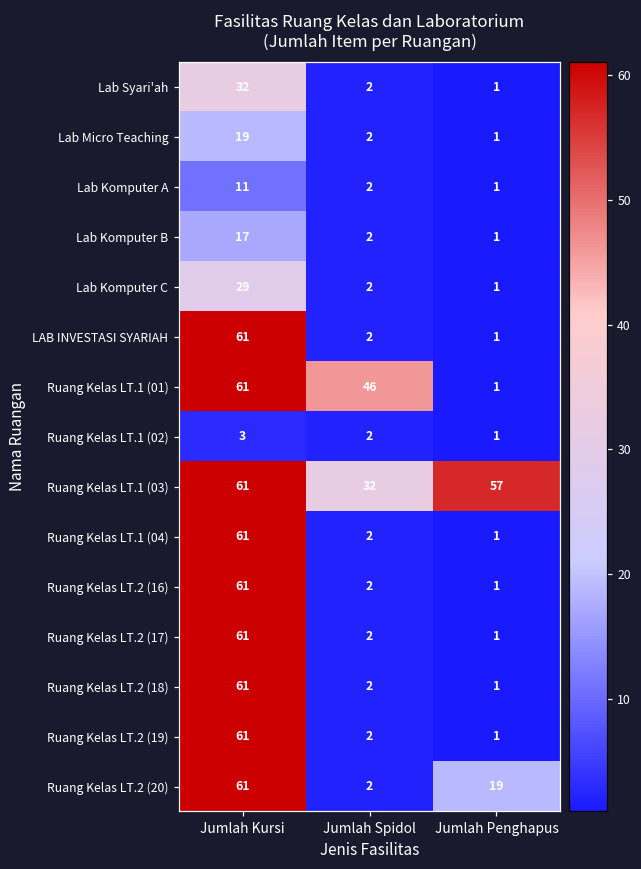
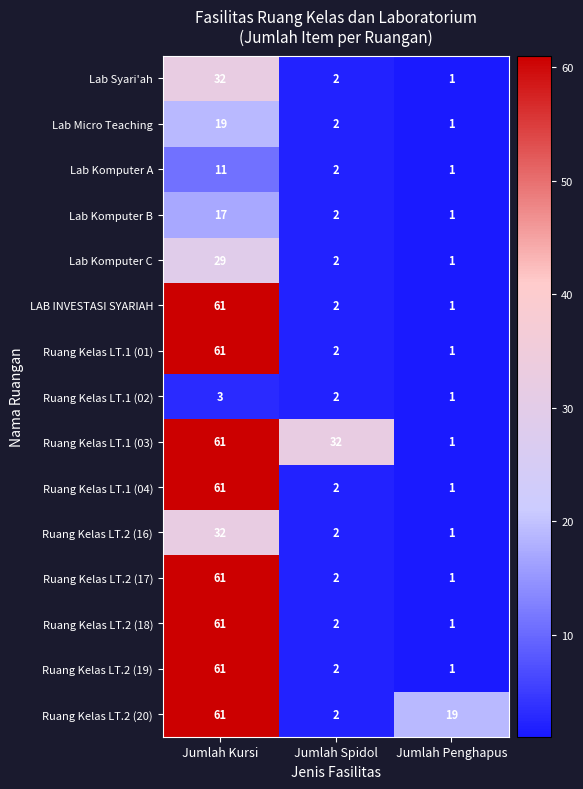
  {
    "Lab Syari'ah": {
      "Jumlah Kursi": 32,
      "Jumlah Spidol": 2,
      "Jumlah Penghapus": 1
    },
    "Lab Micro Teaching": {
      "Jumlah Kursi": 19,
      "Jumlah Spidol": 2,
      "Jumlah Penghapus": 1
    },
    "Lab Komputer A": {
      "Jumlah Kursi": 11,
      "Jumlah Spidol": 2,
      "Jumlah Penghapus": 1
    },
    "Lab Komputer B": {
      "Jumlah Kursi": 17,
      "Jumlah Spidol": 2,
      "Jumlah Penghapus": 1
    },
    "Lab Komputer C": {
      "Jumlah Kursi": 29,
      "Jumlah Spidol": 2,
      "Jumlah Penghapus": 1
    },
    "LAB INVESTASI SYARIAH": {
      "Jumlah Kursi": 61,
      "Jumlah Spidol": 2,
      "Jumlah Penghapus": 1
    },
    "Ruang Kelas LT.1 (01)": {
      "Jumlah Kursi": 61,
-     "Jumlah Spidol": 46,
+     "Jumlah Spidol": 2,
      "Jumlah Penghapus": 1
    },
    "Ruang Kelas LT.1 (02)": {
      "Jumlah Kursi": 3,
      "Jumlah Spidol": 2,
      "Jumlah Penghapus": 1
    },
    "Ruang Kelas LT.1 (03)": {
      "Jumlah Kursi": 61,
      "Jumlah Spidol": 32,
-     "Jumlah Penghapus": 57
+     "Jumlah Penghapus": 1
    },
    "Ruang Kelas LT.1 (04)": {
      "Jumlah Kursi": 61,
      "Jumlah Spidol": 2,
      "Jumlah Penghapus": 1
    },
    "Ruang Kelas LT.2 (16)": {
-     "Jumlah Kursi": 61,
+     "Jumlah Kursi": 32,
      "Jumlah Spidol": 2,
      "Jumlah Penghapus": 1
    },
    "Ruang Kelas LT.2 (17)": {
      "Jumlah Kursi": 61,
      "Jumlah Spidol": 2,
      "Jumlah Penghapus": 1
    },
    "Ruang Kelas LT.2 (18)": {
      "Jumlah Kursi": 61,
      "Jumlah Spidol": 2,
      "Jumlah Penghapus": 1
    },
    "Ruang Kelas LT.2 (19)": {
      "Jumlah Kursi": 61,
      "Jumlah Spidol": 2,
      "Jumlah Penghapus": 1
    },
    "Ruang Kelas LT.2 (20)": {
      "Jumlah Kursi": 61,
      "Jumlah Spidol": 2,
      "Jumlah Penghapus": 19
    }
  }
